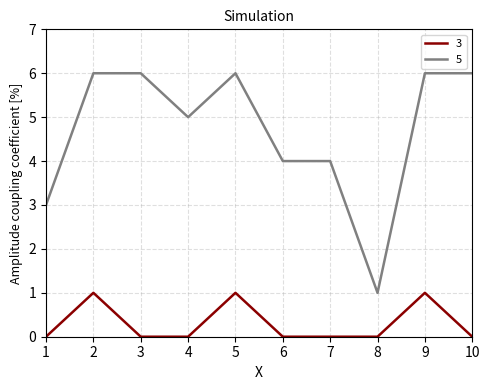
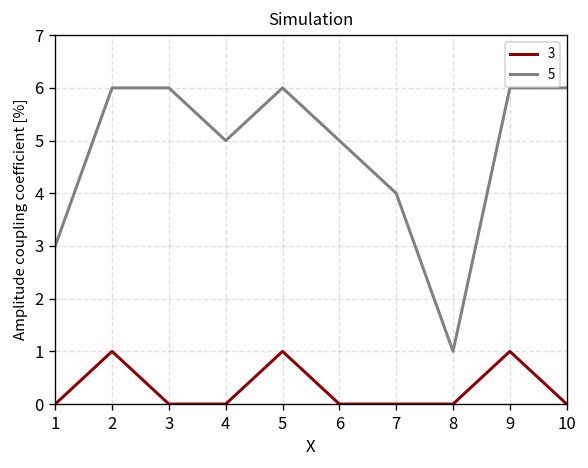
  {
    "3": {
      "1": 0,
      "2": 1,
      "3": 0,
      "4": 0,
      "5": 1,
      "6": 0,
      "7": 0,
      "8": 0,
      "9": 1,
      "10": 0
    },
    "5": {
      "1": 3,
      "2": 6,
      "3": 6,
      "4": 5,
      "5": 6,
-     "6": 4,
+     "6": 5,
      "7": 4,
      "8": 1,
      "9": 6,
      "10": 6
    }
  }
